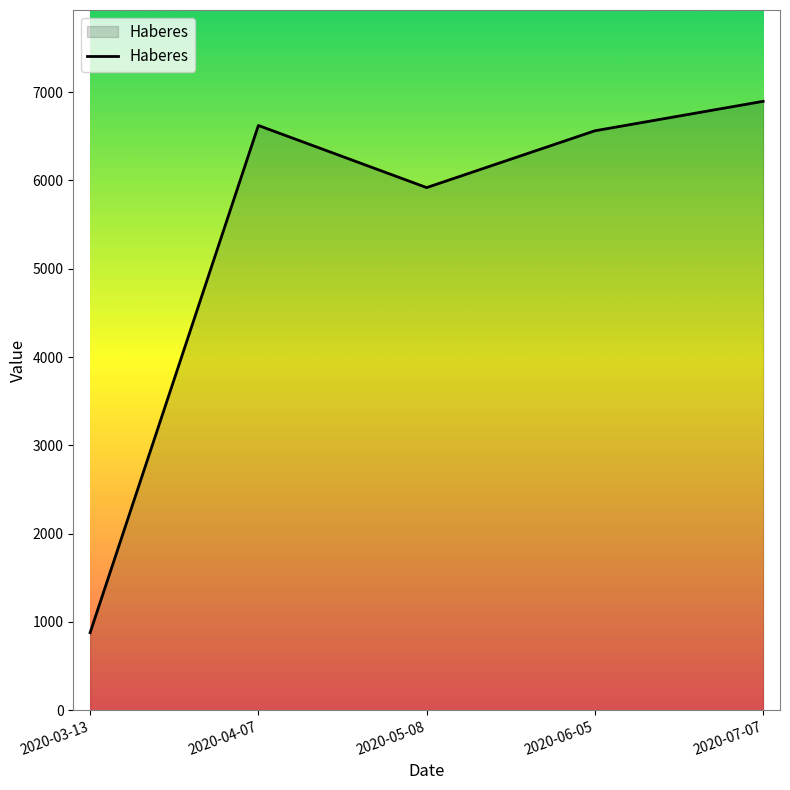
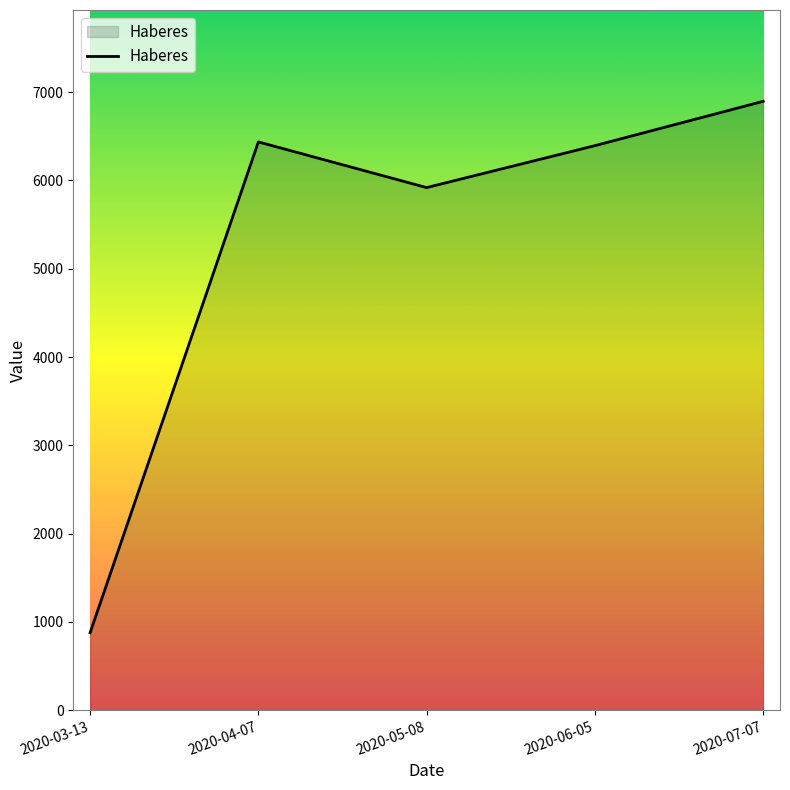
  {
    "2020-03-13": 900,
-   "2020-04-07": 6600,
+   "2020-04-07": 6400,
    "2020-05-08": 5900,
-   "2020-06-05": 6600,
+   "2020-06-05": 6400,
    "2020-07-07": 6900
  }
